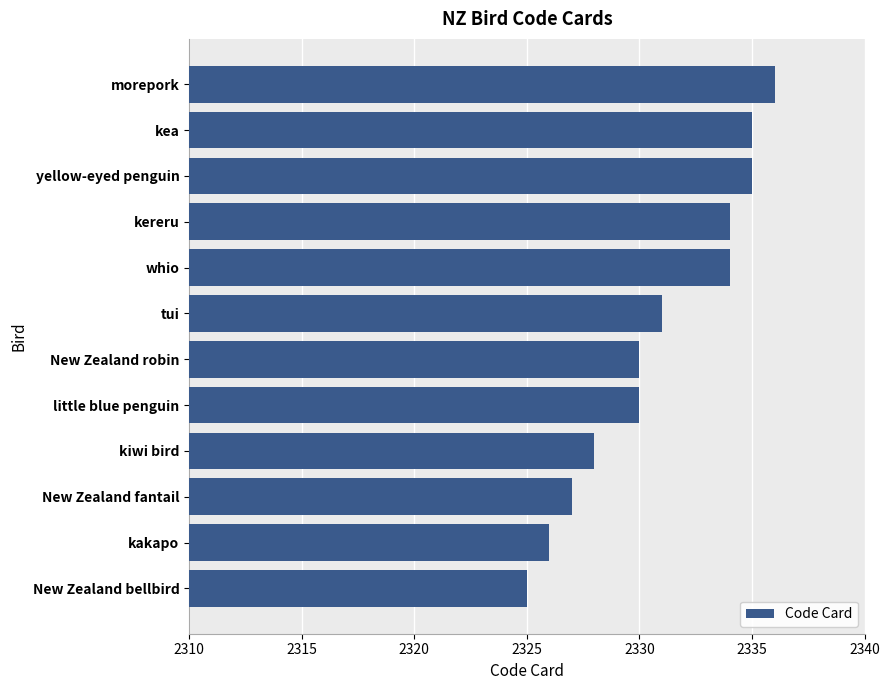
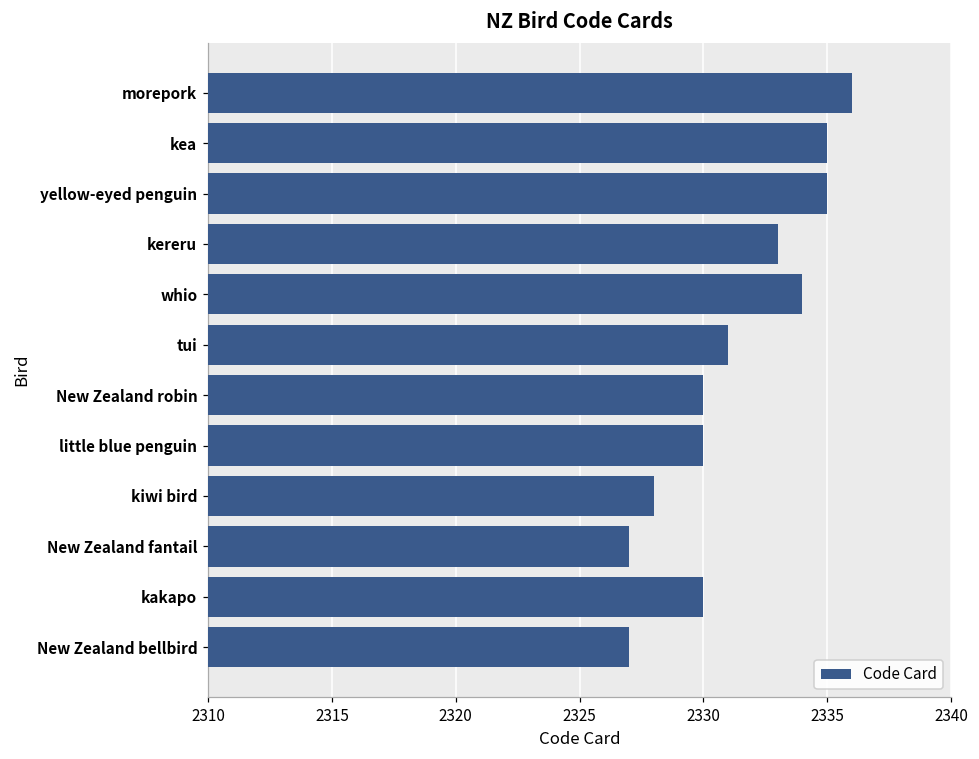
  {
    "morepork": 2336,
    "kea": 2335,
    "yellow-eyed penguin": 2335,
-   "kereru": 2334,
+   "kereru": 2333,
    "whio": 2334,
    "tui": 2331,
    "New Zealand robin": 2330,
    "little blue penguin": 2330,
    "kiwi bird": 2328,
    "New Zealand fantail": 2327,
-   "kakapo": 2326,
-   "New Zealand bellbird": 2325
+   "kakapo": 2330,
+   "New Zealand bellbird": 2327
  }
